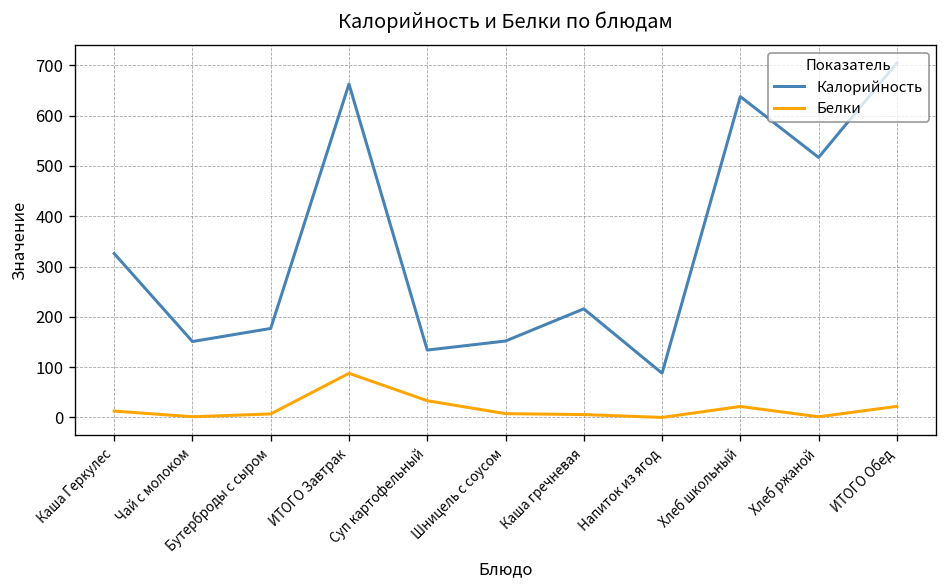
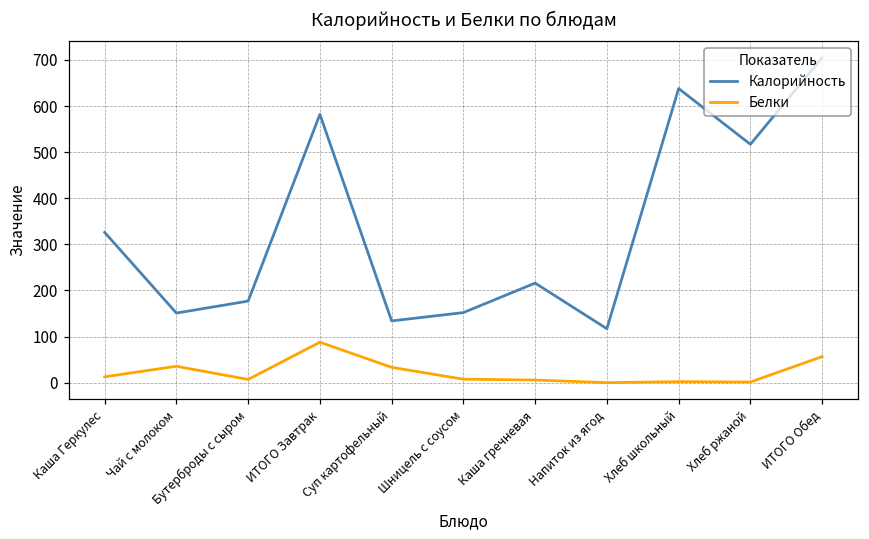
  {
    "Калорийность": {
      "Каша Геркулес": 330,
      "Чай с молоком": 150,
      "Бутерброды с сыром": 180,
-     "ИТОГО Завтрак": 660,
+     "ИТОГО Завтрак": 580,
      "Суп картофельный": 130,
      "Шницель с соусом": 150,
      "Каша гречневая": 220,
-     "Напиток из ягод": 90,
+     "Напиток из ягод": 120,
      "Хлеб школьный": 640,
      "Хлеб ржаной": 520
    },
    "Белки": {
      "Каша Геркулес": 10,
-     "Чай с молоком": 0,
+     "Чай с молоком": 40,
      "Бутерброды с сыром": 10,
      "ИТОГО Завтрак": 90,
      "Суп картофельный": 30,
      "Шницель с соусом": 10,
      "Каша гречневая": 10,
      "Напиток из ягод": 0,
-     "Хлеб школьный": 20,
+     "Хлеб школьный": 0,
      "Хлеб ржаной": 0,
-     "ИТОГО Обед": 20
+     "ИТОГО Обед": 60
    }
  }
